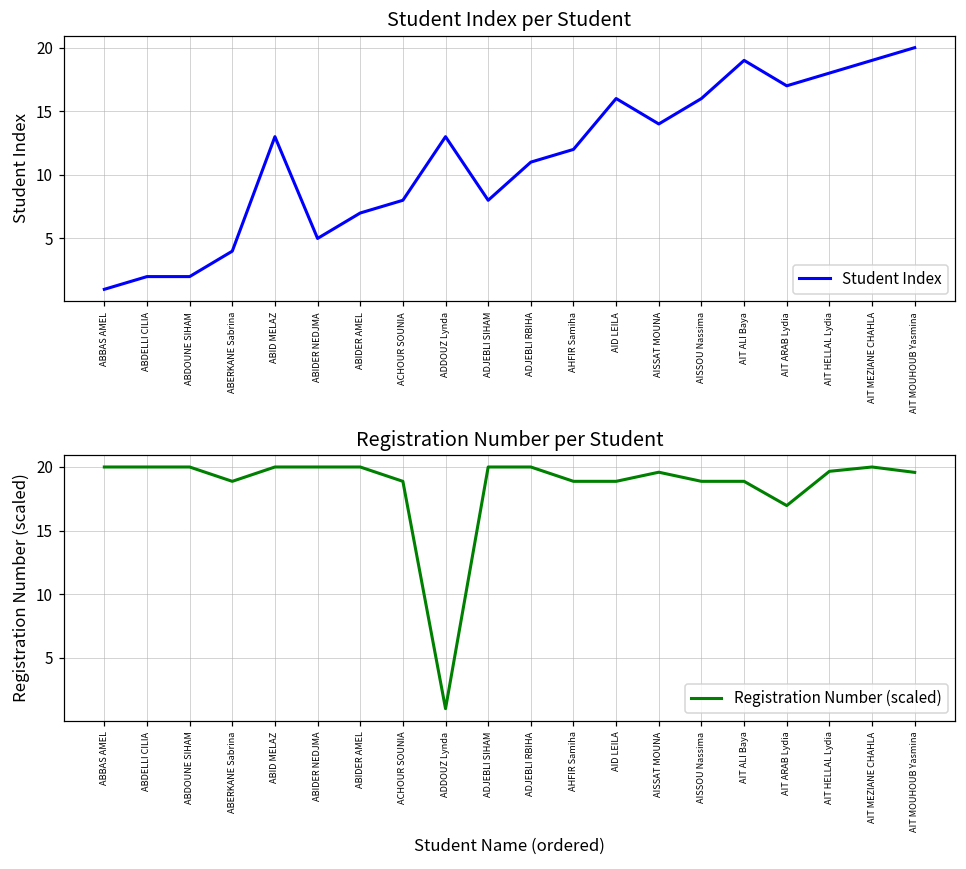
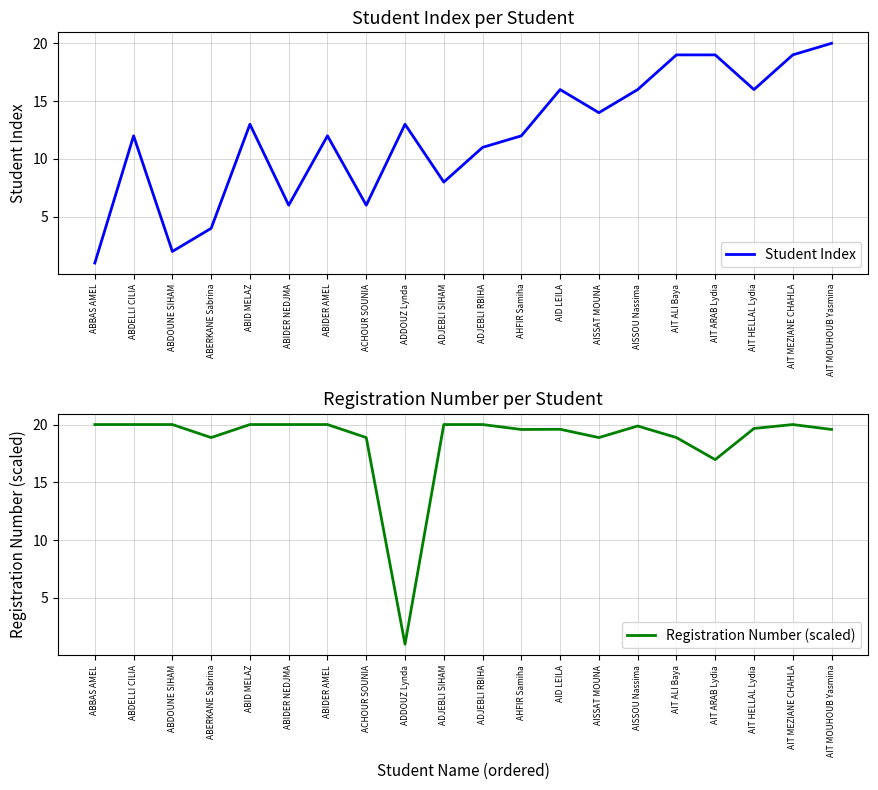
  {
    "Student Index per Student": {
      "ABBAS AMEL": 1,
-     "ABDELLI CILIA": 2,
+     "ABDELLI CILIA": 12,
      "ABDOUNE SIHAM": 2,
      "ABERKANE Sabrina": 4,
      "ABID MELAZ": 13,
-     "ABIDER NEDJMA": 5,
-     "ABIDER AMEL": 7,
-     "ACHOUR SOUNIA": 8,
+     "ABIDER NEDJMA": 6,
+     "ABIDER AMEL": 12,
+     "ACHOUR SOUNIA": 6,
      "ADDOUZ Lynda": 13,
      "ADJEBLI SIHAM": 8,
      "ADJEBLI RBIHA": 11,
      "AHFIR Samiha": 12,
      "AID LEILA": 16,
      "AISSAT MOUNA": 14,
      "AISSOU Nassima": 16,
      "AIT ALI Baya": 19,
-     "AIT ARAB Lydia": 17,
-     "AIT HELLAL Lydia": 18,
+     "AIT ARAB Lydia": 19,
+     "AIT HELLAL Lydia": 16,
      "AIT MEZIANE CHAHLA": 19,
      "AIT MOUHOUB Yasmina": 20
    },
    "Registration Number per Student": {
      "ABBAS AMEL": 20.0,
      "ABDELLI CILIA": 20.0,
      "ABDOUNE SIHAM": 20.0,
      "ABERKANE Sabrina": 18.9,
      "ABID MELAZ": 20.0,
      "ABIDER NEDJMA": 20.0,
      "ABIDER AMEL": 20.0,
      "ACHOUR SOUNIA": 18.9,
      "ADDOUZ Lynda": 1.0,
      "ADJEBLI SIHAM": 20.0,
      "ADJEBLI RBIHA": 20.0,
-     "AHFIR Samiha": 18.9,
-     "AID LEILA": 18.9,
-     "AISSAT MOUNA": 19.6,
-     "AISSOU Nassima": 18.9,
+     "AHFIR Samiha": 19.6,
+     "AID LEILA": 19.6,
+     "AISSAT MOUNA": 18.9,
+     "AISSOU Nassima": 19.9,
      "AIT ALI Baya": 18.9,
      "AIT ARAB Lydia": 17.0,
      "AIT HELLAL Lydia": 19.7,
      "AIT MEZIANE CHAHLA": 20.0,
      "AIT MOUHOUB Yasmina": 19.6
    }
  }
